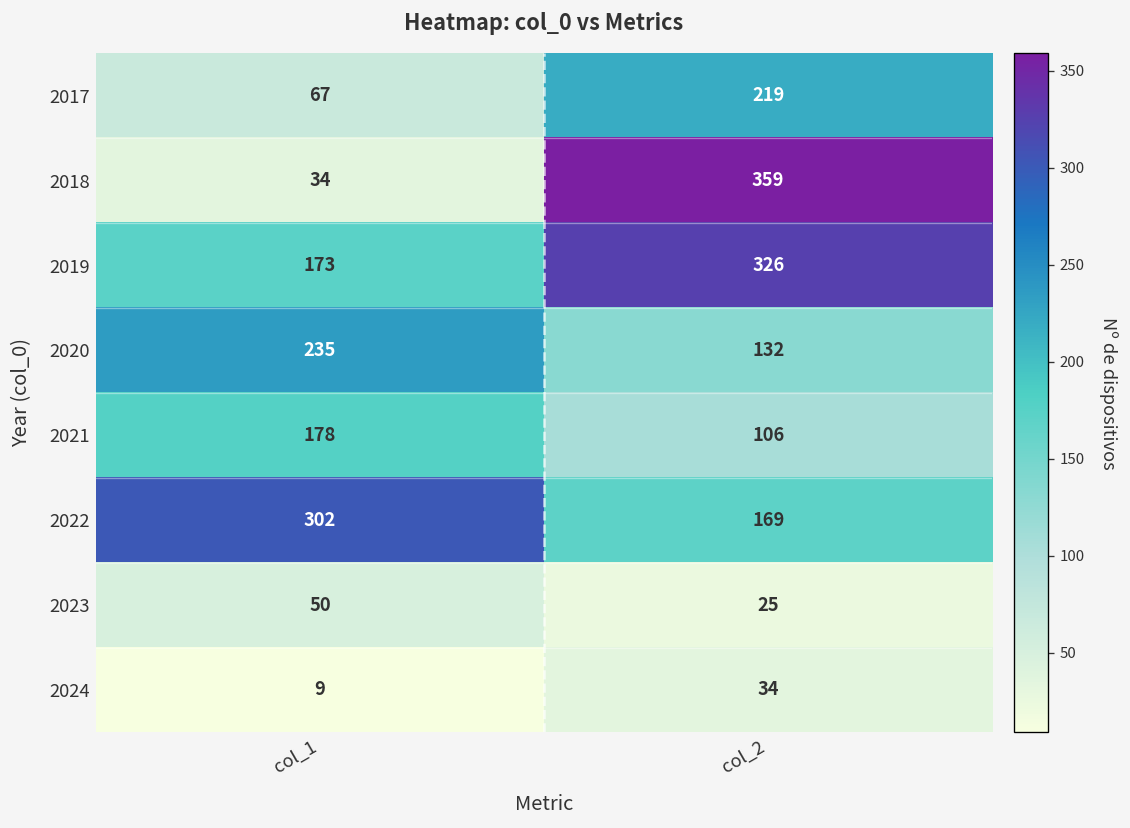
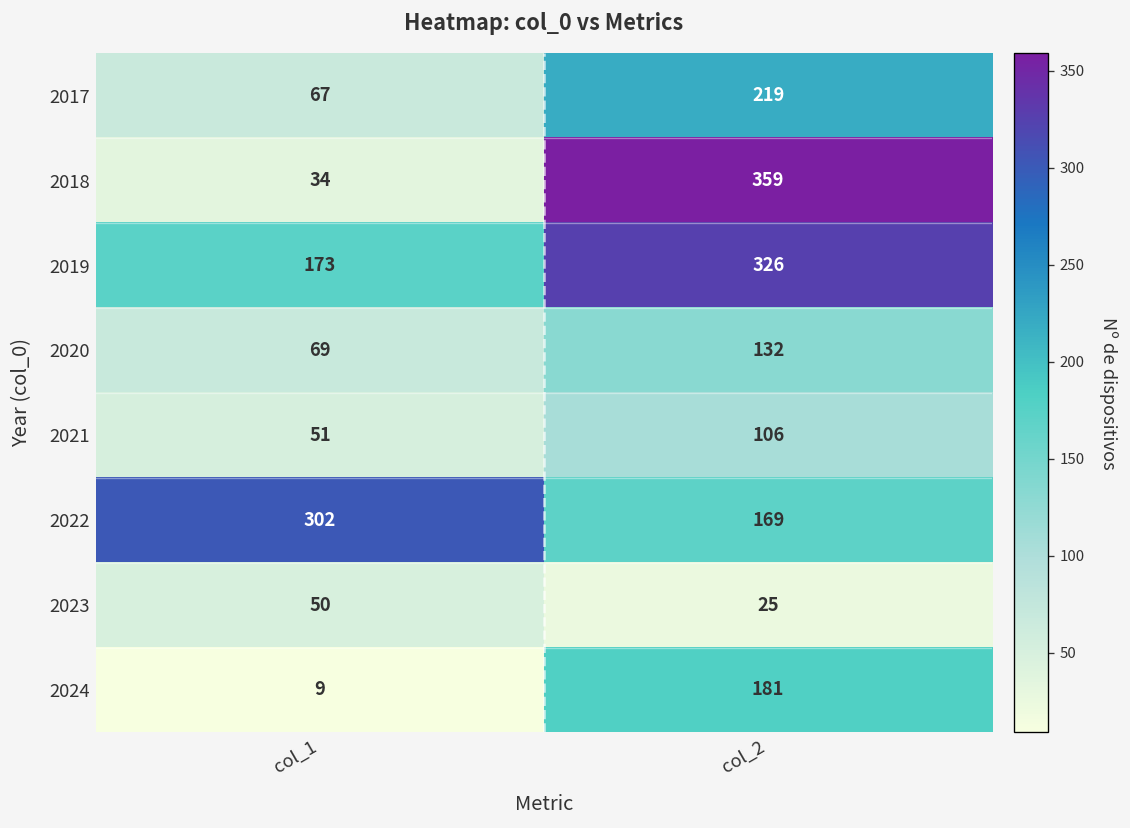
  {
    "2017": {
      "col_1": 67,
      "col_2": 219
    },
    "2018": {
      "col_1": 34,
      "col_2": 359
    },
    "2019": {
      "col_1": 173,
      "col_2": 326
    },
    "2020": {
-     "col_1": 235,
+     "col_1": 69,
      "col_2": 132
    },
    "2021": {
-     "col_1": 178,
+     "col_1": 51,
      "col_2": 106
    },
    "2022": {
      "col_1": 302,
      "col_2": 169
    },
    "2023": {
      "col_1": 50,
      "col_2": 25
    },
    "2024": {
      "col_1": 9,
-     "col_2": 34
+     "col_2": 181
    }
  }
